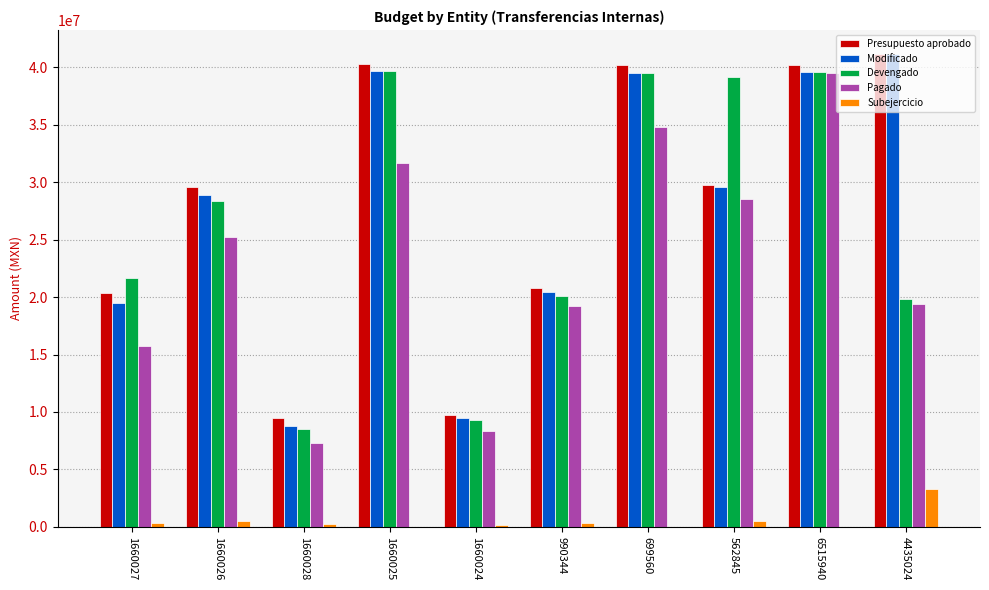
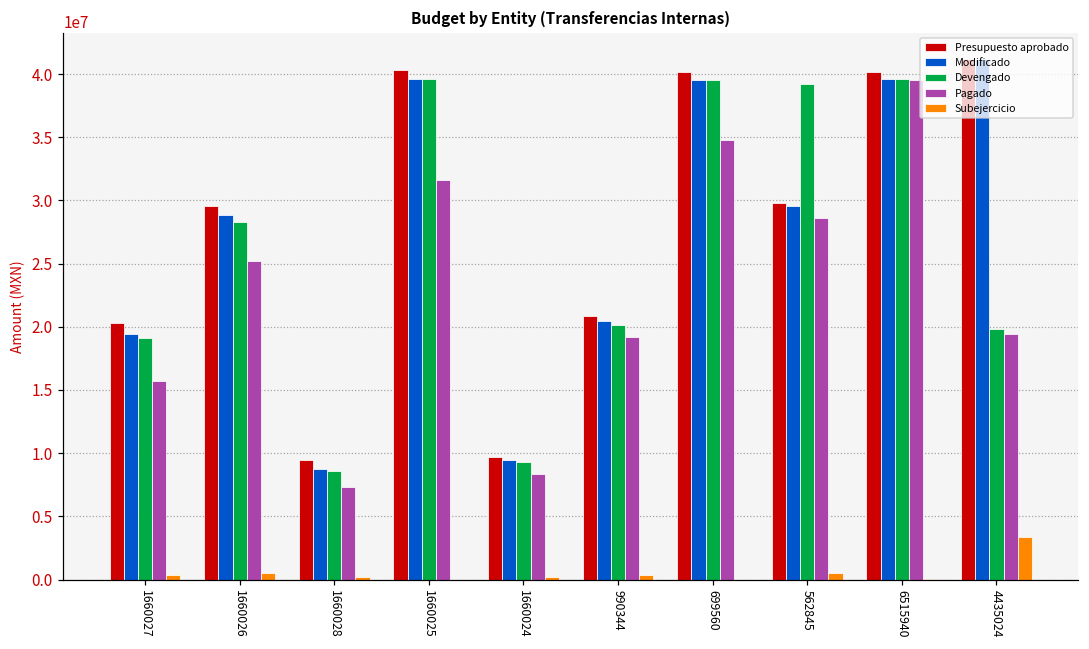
  {
    "Presupuesto aprobado": {
      "1660027": 20300000,
      "1660026": 29600000,
      "1660028": 9500000,
      "1660025": 40300000,
      "1660024": 9700000,
      "990344": 20800000,
      "699560": 40200000,
      "562845": 29800000,
      "6515940": 40200000
    },
    "Modificado": {
      "1660027": 19500000,
      "1660026": 28900000,
      "1660028": 8800000,
      "1660025": 39600000,
      "1660024": 9500000,
      "990344": 20400000,
      "699560": 39500000,
      "562845": 29600000,
      "6515940": 39600000
    },
    "Devengado": {
-     "1660027": 21700000,
+     "1660027": 19100000,
      "1660026": 28300000,
      "1660028": 8600000,
      "1660025": 39600000,
      "1660024": 9300000,
      "990344": 20100000,
      "699560": 39500000,
      "562845": 39200000,
      "6515940": 39600000,
      "4435024": 19800000
    },
    "Pagado": {
      "1660027": 15700000,
      "1660026": 25200000,
      "1660028": 7300000,
      "1660025": 31600000,
      "1660024": 8300000,
      "990344": 19200000,
      "699560": 34800000,
      "562845": 28600000,
      "6515940": 39500000,
      "4435024": 19400000
    },
    "Subejercicio": {
      "1660027": 300000,
      "1660026": 600000,
      "1660028": 200000,
      "1660025": 0,
      "990344": 300000,
      "562845": 500000,
      "4435024": 3300000
    }
  }
